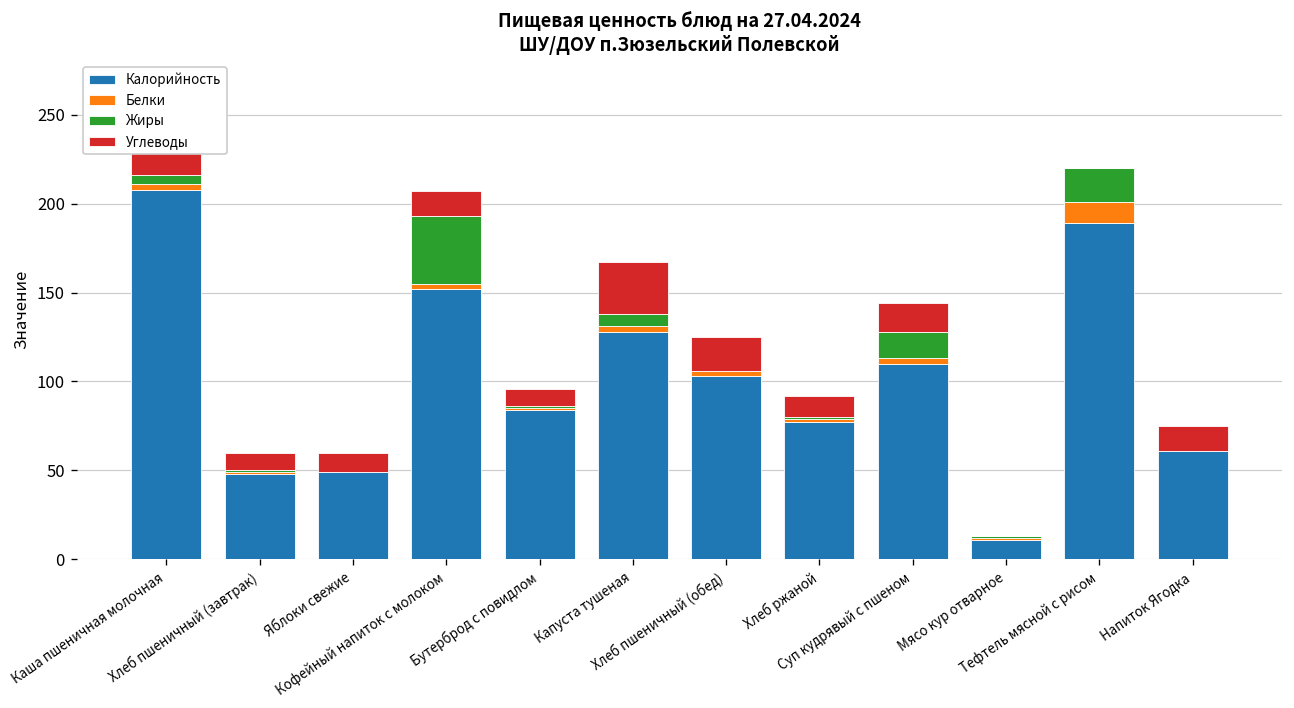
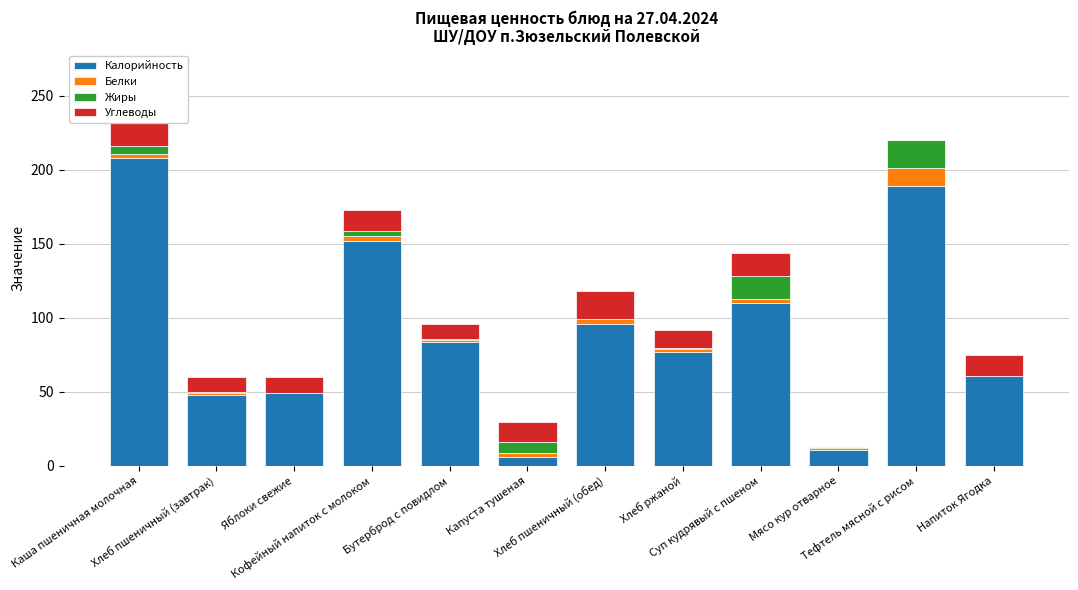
  {
    "Калорийность": {
      "Каша пшеничная молочная": 208,
      "Хлеб пшеничный (завтрак)": 48,
      "Яблоки свежие": 49,
      "Кофейный напиток с молоком": 152,
      "Бутерброд с повидлом": 84,
-     "Капуста тушеная": 128,
-     "Хлеб пшеничный (обед)": 103,
+     "Капуста тушеная": 6,
+     "Хлеб пшеничный (обед)": 96,
      "Хлеб ржаной": 77,
      "Суп кудрявый с пшеном": 110,
      "Мясо кур отварное": 11,
      "Тефтель мясной с рисом": 189,
      "Напиток Ягодка": 61
    },
    "Белки": {
      "Каша пшеничная молочная": 3,
      "Яблоки свежие": 0,
      "Кофейный напиток с молоком": 3,
      "Капуста тушеная": 3,
      "Хлеб пшеничный (обед)": 3,
      "Хлеб ржаной": 2,
      "Суп кудрявый с пшеном": 3,
      "Тефтель мясной с рисом": 12,
      "Напиток Ягодка": 0
    },
    "Жиры": {
      "Каша пшеничная молочная": 5,
      "Яблоки свежие": 0,
-     "Кофейный напиток с молоком": 38,
+     "Кофейный напиток с молоком": 4,
      "Капуста тушеная": 7,
      "Хлеб пшеничный (обед)": 0,
      "Суп кудрявый с пшеном": 15,
      "Тефтель мясной с рисом": 19,
      "Напиток Ягодка": 0
    },
    "Углеводы": {
      "Хлеб пшеничный (завтрак)": 10,
      "Яблоки свежие": 11,
      "Кофейный напиток с молоком": 14,
      "Бутерброд с повидлом": 10,
-     "Капуста тушеная": 29,
+     "Капуста тушеная": 14,
      "Хлеб пшеничный (обед)": 19,
      "Хлеб ржаной": 12,
      "Суп кудрявый с пшеном": 16,
      "Мясо кур отварное": 0,
      "Тефтель мясной с рисом": 0,
      "Напиток Ягодка": 14
    }
  }
